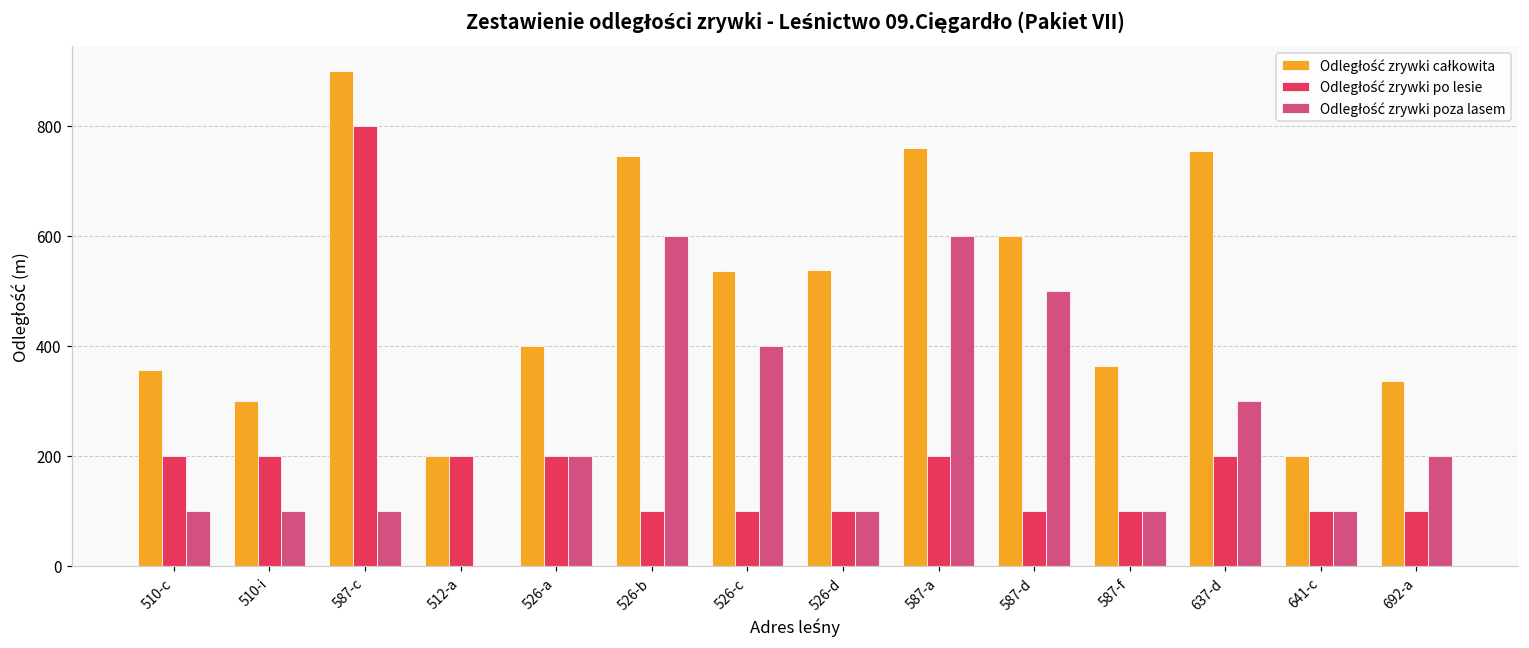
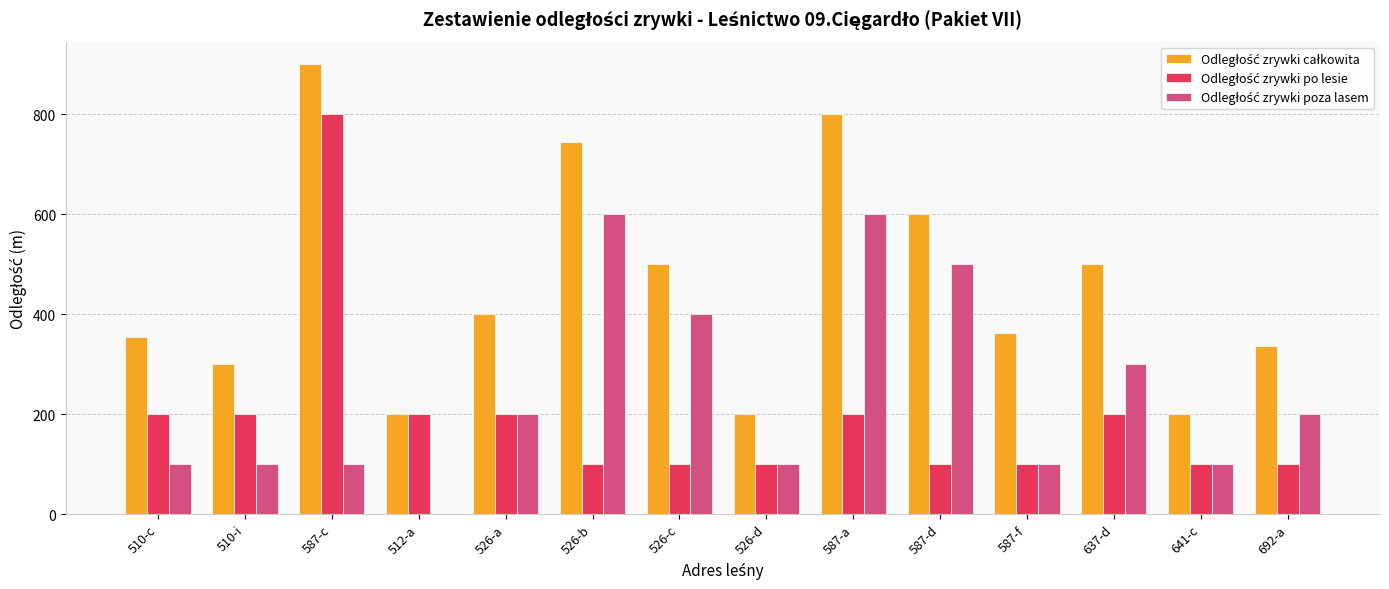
  {
    "Odległość zrywki całkowita": {
      "510-c": 360,
      "510-i": 300,
      "587-c": 900,
      "512-a": 200,
      "526-a": 400,
      "526-b": 750,
-     "526-c": 540,
-     "526-d": 540,
-     "587-a": 760,
+     "526-c": 500,
+     "526-d": 200,
+     "587-a": 800,
      "587-d": 600,
      "587-f": 360,
-     "637-d": 750,
+     "637-d": 500,
      "641-c": 200,
      "692-a": 340
    }
  }
